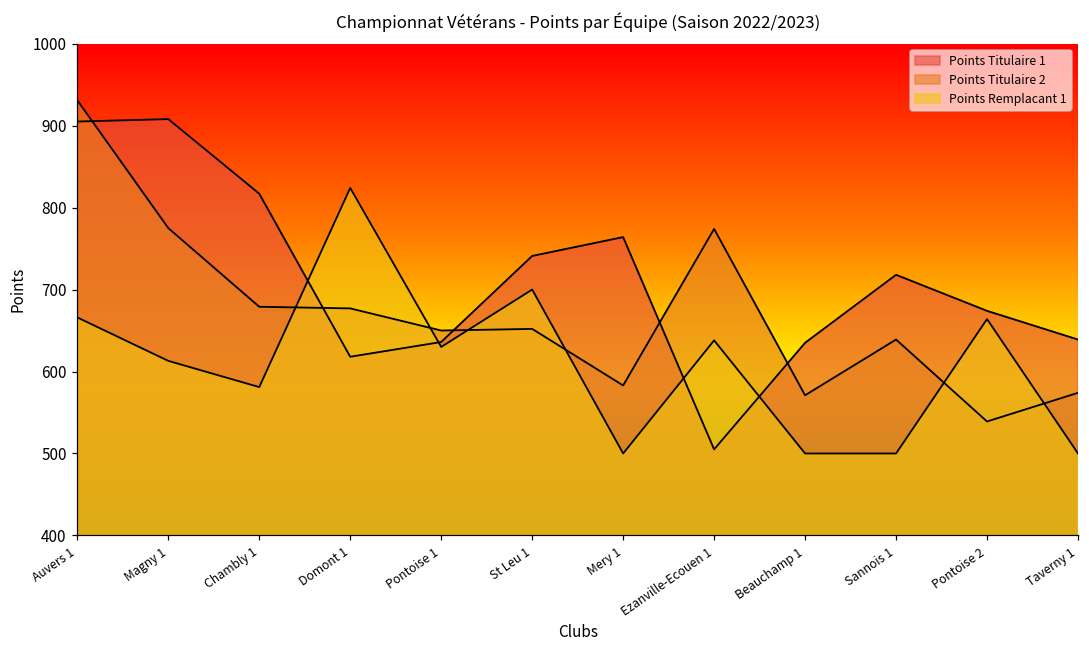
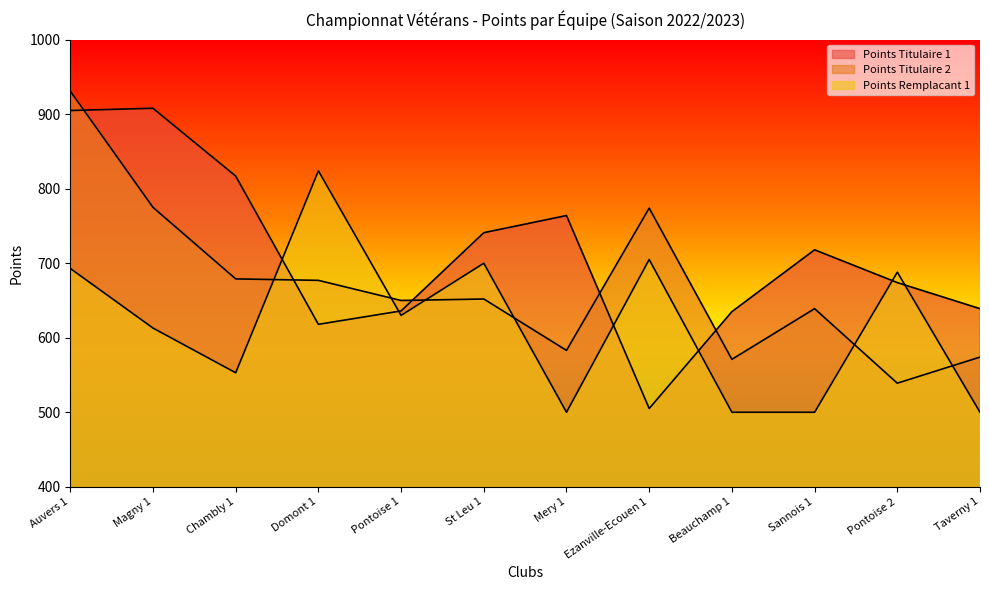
  {
    "Points Remplacant 1": {
-     "Auvers 1": 670,
+     "Auvers 1": 690,
      "Magny 1": 610,
-     "Chambly 1": 580,
+     "Chambly 1": 550,
      "Domont 1": 820,
      "Pontoise 1": 630,
      "St Leu 1": 700,
      "Mery 1": 500,
-     "Ezanville-Ecouen 1": 640,
+     "Ezanville-Ecouen 1": 710,
      "Beauchamp 1": 500,
      "Sannois 1": 500,
-     "Pontoise 2": 660,
+     "Pontoise 2": 690,
      "Taverny 1": 500
    }
  }
